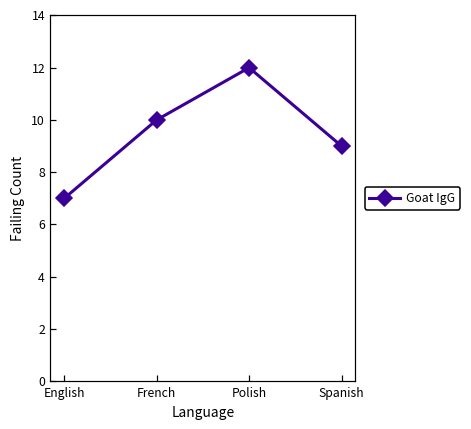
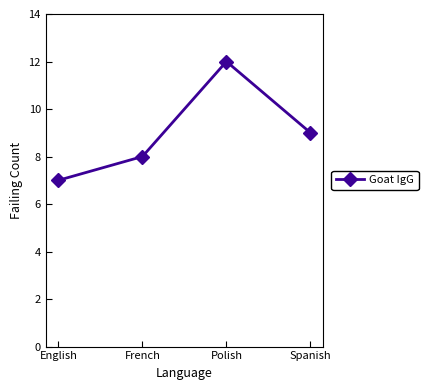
  {
    "English": 7,
-   "French": 10,
+   "French": 8,
    "Polish": 12,
    "Spanish": 9
  }
